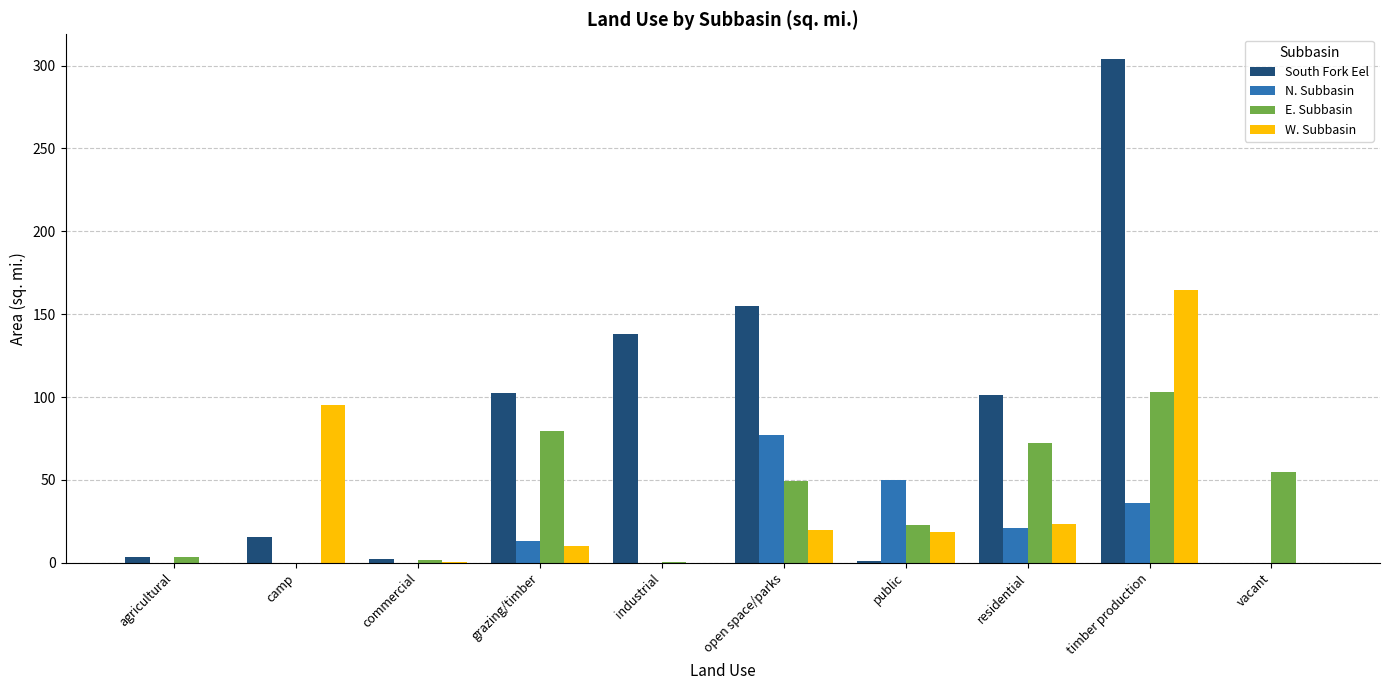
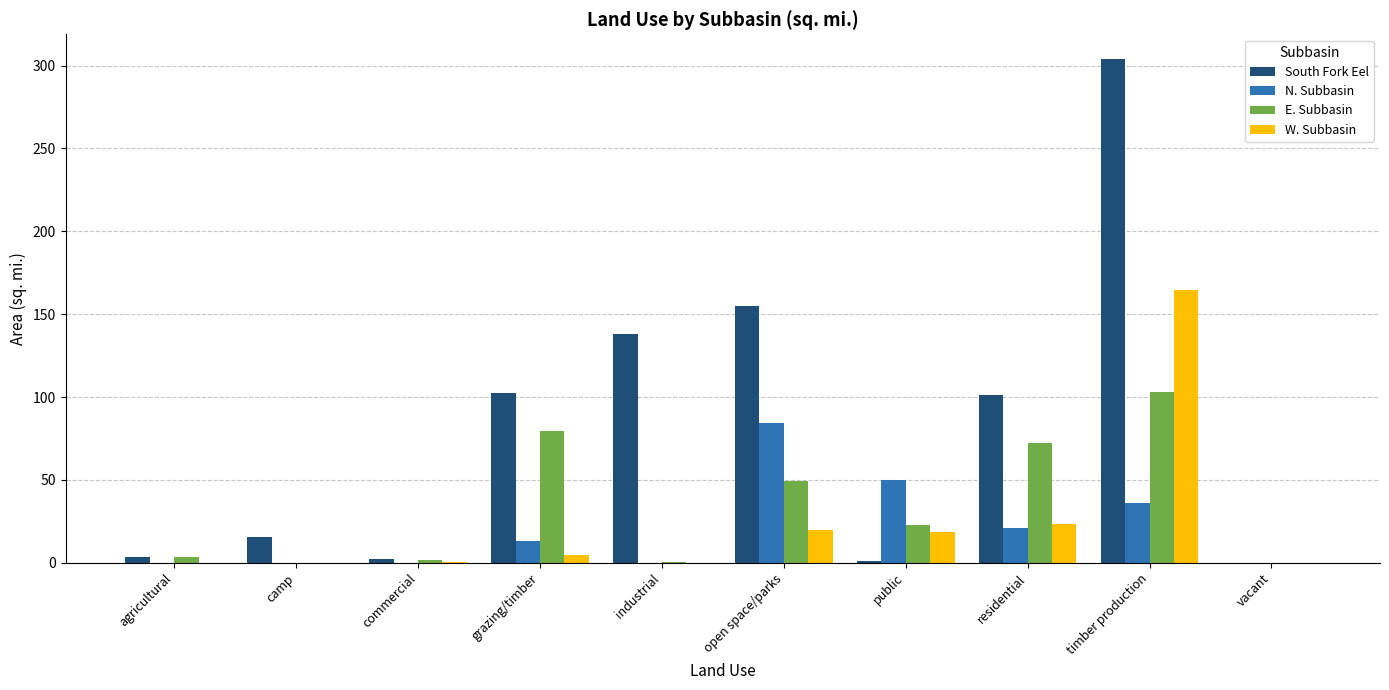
  {
    "South Fork Eel": {
      "agricultural": 3,
      "camp": 15,
      "commercial": 2,
      "grazing/timber": 103,
      "industrial": 138,
      "open space/parks": 155,
      "residential": 101,
      "timber production": 304
    },
    "N. Subbasin": {
      "agricultural": 0,
      "camp": 0,
      "grazing/timber": 13,
      "industrial": 0,
-     "open space/parks": 77,
+     "open space/parks": 85,
      "public": 50,
      "residential": 21,
      "timber production": 36
    },
    "E. Subbasin": {
      "agricultural": 3,
      "commercial": 2,
      "grazing/timber": 80,
      "open space/parks": 50,
      "public": 23,
      "residential": 72,
      "timber production": 103,
-     "vacant": 55
+     "vacant": 0
    },
    "W. Subbasin": {
      "agricultural": 0,
-     "camp": 95,
-     "grazing/timber": 10,
+     "camp": 0,
+     "grazing/timber": 5,
      "open space/parks": 20,
      "public": 19,
      "residential": 24,
      "timber production": 165
    }
  }
